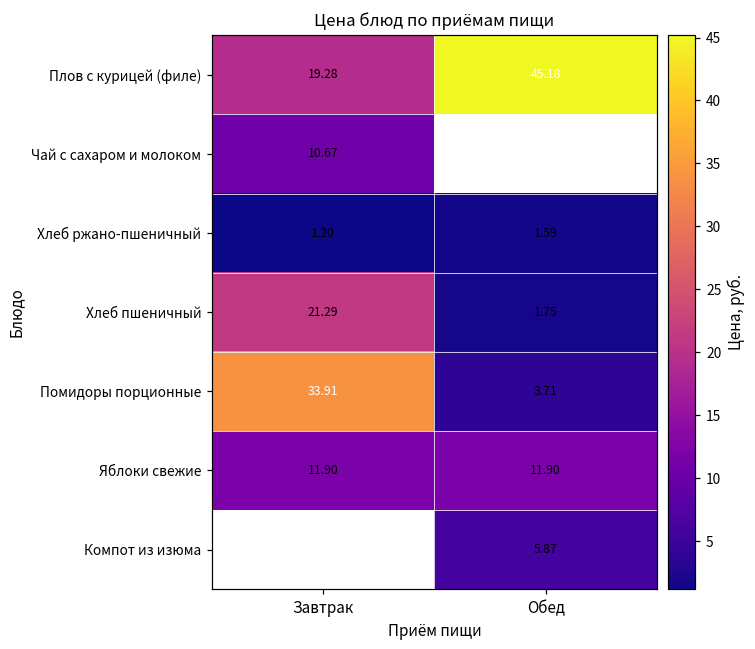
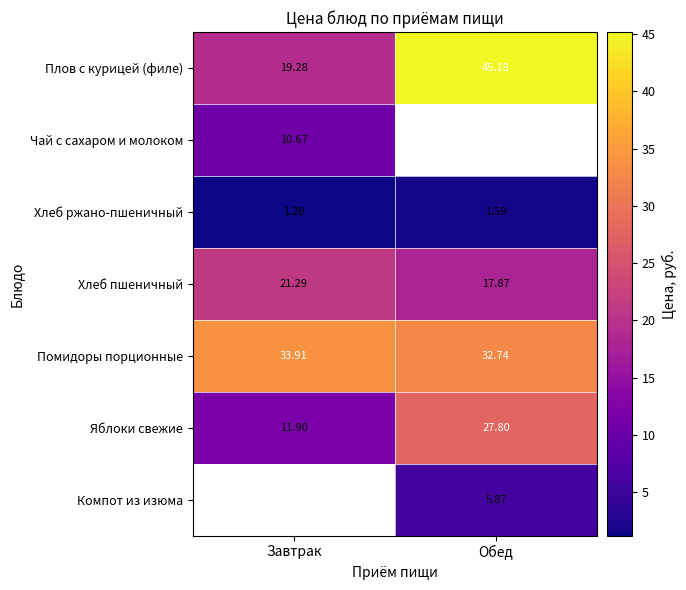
  {
    "Плов с курицей (филе)": {
      "Завтрак": 19.28,
      "Обед": 45.18
    },
    "Чай с сахаром и молоком": {
      "Завтрак": 10.67
    },
    "Хлеб ржано-пшеничный": {
      "Завтрак": 1.20,
      "Обед": 1.59
    },
    "Хлеб пшеничный": {
      "Завтрак": 21.29,
-     "Обед": 1.75
+     "Обед": 17.87
    },
    "Помидоры порционные": {
      "Завтрак": 33.91,
-     "Обед": 3.71
+     "Обед": 32.74
    },
    "Яблоки свежие": {
      "Завтрак": 11.90,
-     "Обед": 11.90
+     "Обед": 27.80
    },
    "Компот из изюма": {
      "Обед": 5.87
    }
  }
